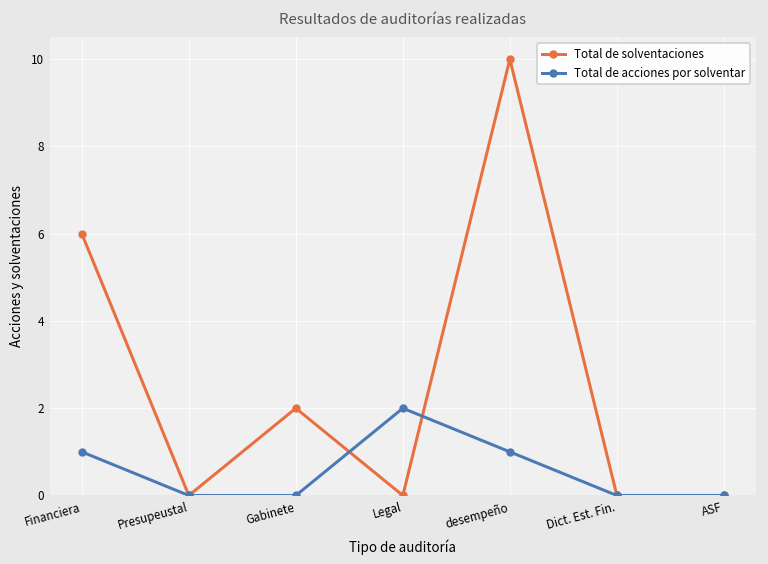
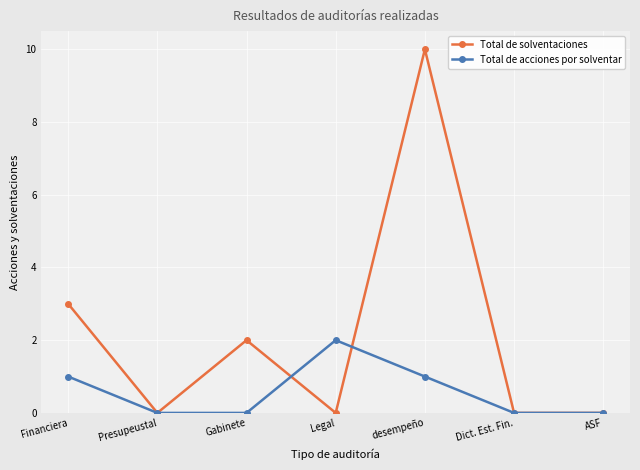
  {
    "Total de solventaciones": {
-     "Financiera": 6,
+     "Financiera": 3,
      "Gabinete": 2,
      "Legal": 0,
      "desempeño": 10
    },
    "Total de acciones por solventar": {
      "Financiera": 1,
      "Gabinete": 0,
      "Legal": 2,
      "desempeño": 1
    }
  }
